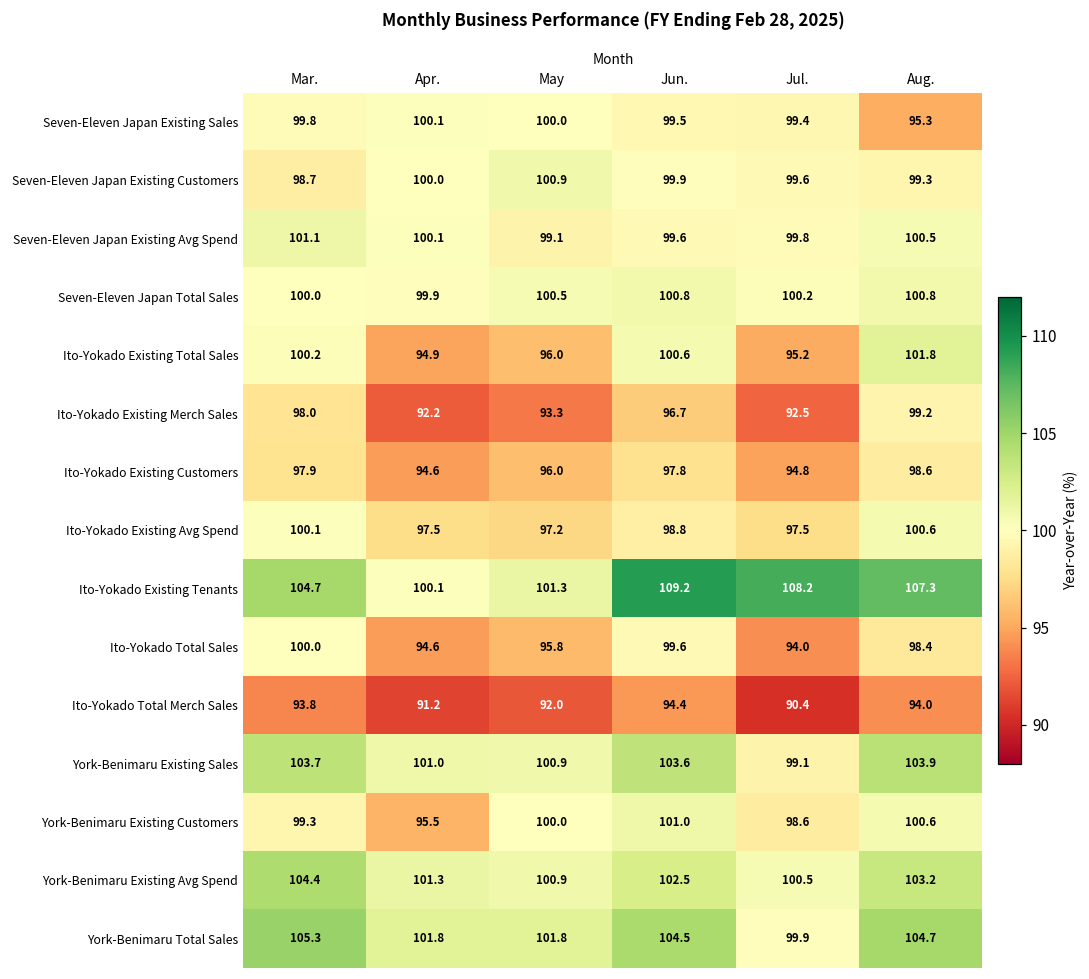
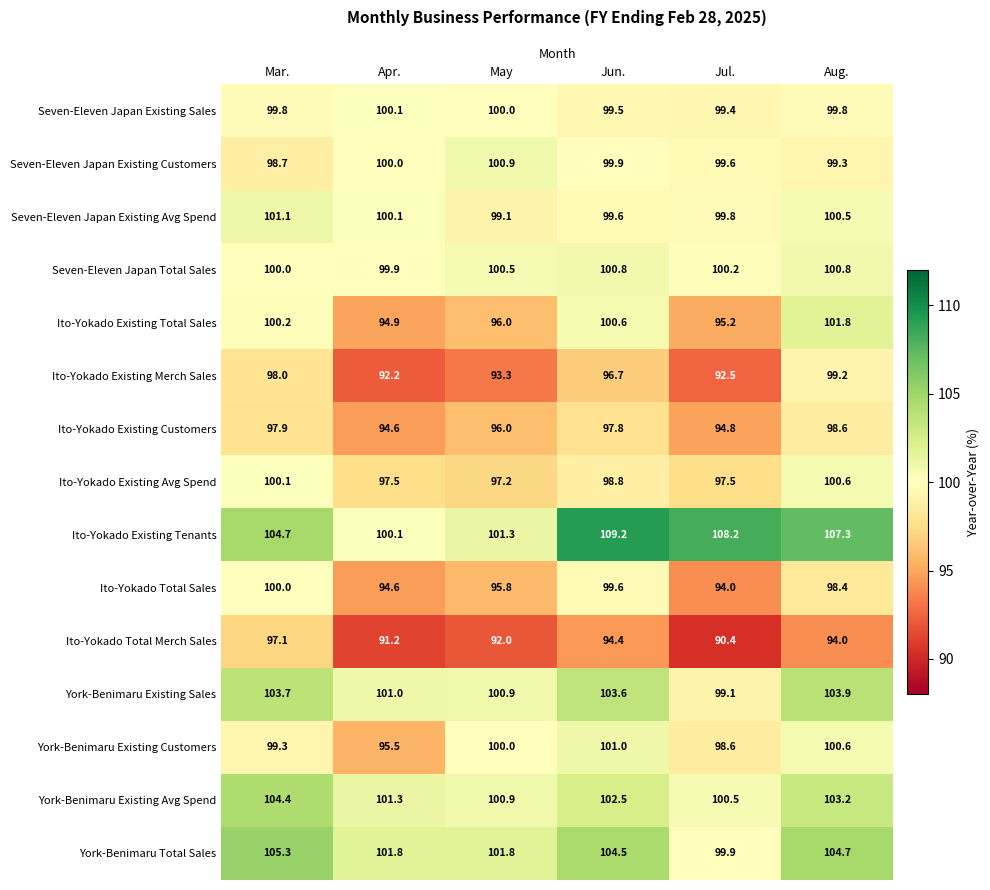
  {
    "Seven-Eleven Japan Existing Sales": {
      "Mar.": 99.8,
      "Apr.": 100.1,
      "May": 100.0,
      "Jun.": 99.5,
      "Jul.": 99.4,
-     "Aug.": 95.3
+     "Aug.": 99.8
    },
    "Seven-Eleven Japan Existing Customers": {
      "Mar.": 98.7,
      "Apr.": 100.0,
      "May": 100.9,
      "Jun.": 99.9,
      "Jul.": 99.6,
      "Aug.": 99.3
    },
    "Seven-Eleven Japan Existing Avg Spend": {
      "Mar.": 101.1,
      "Apr.": 100.1,
      "May": 99.1,
      "Jun.": 99.6,
      "Jul.": 99.8,
      "Aug.": 100.5
    },
    "Seven-Eleven Japan Total Sales": {
      "Mar.": 100.0,
      "Apr.": 99.9,
      "May": 100.5,
      "Jun.": 100.8,
      "Jul.": 100.2,
      "Aug.": 100.8
    },
    "Ito-Yokado Existing Total Sales": {
      "Mar.": 100.2,
      "Apr.": 94.9,
      "May": 96.0,
      "Jun.": 100.6,
      "Jul.": 95.2,
      "Aug.": 101.8
    },
    "Ito-Yokado Existing Merch Sales": {
      "Mar.": 98.0,
      "Apr.": 92.2,
      "May": 93.3,
      "Jun.": 96.7,
      "Jul.": 92.5,
      "Aug.": 99.2
    },
    "Ito-Yokado Existing Customers": {
      "Mar.": 97.9,
      "Apr.": 94.6,
      "May": 96.0,
      "Jun.": 97.8,
      "Jul.": 94.8,
      "Aug.": 98.6
    },
    "Ito-Yokado Existing Avg Spend": {
      "Mar.": 100.1,
      "Apr.": 97.5,
      "May": 97.2,
      "Jun.": 98.8,
      "Jul.": 97.5,
      "Aug.": 100.6
    },
    "Ito-Yokado Existing Tenants": {
      "Mar.": 104.7,
      "Apr.": 100.1,
      "May": 101.3,
      "Jun.": 109.2,
      "Jul.": 108.2,
      "Aug.": 107.3
    },
    "Ito-Yokado Total Sales": {
      "Mar.": 100.0,
      "Apr.": 94.6,
      "May": 95.8,
      "Jun.": 99.6,
      "Jul.": 94.0,
      "Aug.": 98.4
    },
    "Ito-Yokado Total Merch Sales": {
-     "Mar.": 93.8,
+     "Mar.": 97.1,
      "Apr.": 91.2,
      "May": 92.0,
      "Jun.": 94.4,
      "Jul.": 90.4,
      "Aug.": 94.0
    },
    "York-Benimaru Existing Sales": {
      "Mar.": 103.7,
      "Apr.": 101.0,
      "May": 100.9,
      "Jun.": 103.6,
      "Jul.": 99.1,
      "Aug.": 103.9
    },
    "York-Benimaru Existing Customers": {
      "Mar.": 99.3,
      "Apr.": 95.5,
      "May": 100.0,
      "Jun.": 101.0,
      "Jul.": 98.6,
      "Aug.": 100.6
    },
    "York-Benimaru Existing Avg Spend": {
      "Mar.": 104.4,
      "Apr.": 101.3,
      "May": 100.9,
      "Jun.": 102.5,
      "Jul.": 100.5,
      "Aug.": 103.2
    },
    "York-Benimaru Total Sales": {
      "Mar.": 105.3,
      "Apr.": 101.8,
      "May": 101.8,
      "Jun.": 104.5,
      "Jul.": 99.9,
      "Aug.": 104.7
    }
  }
